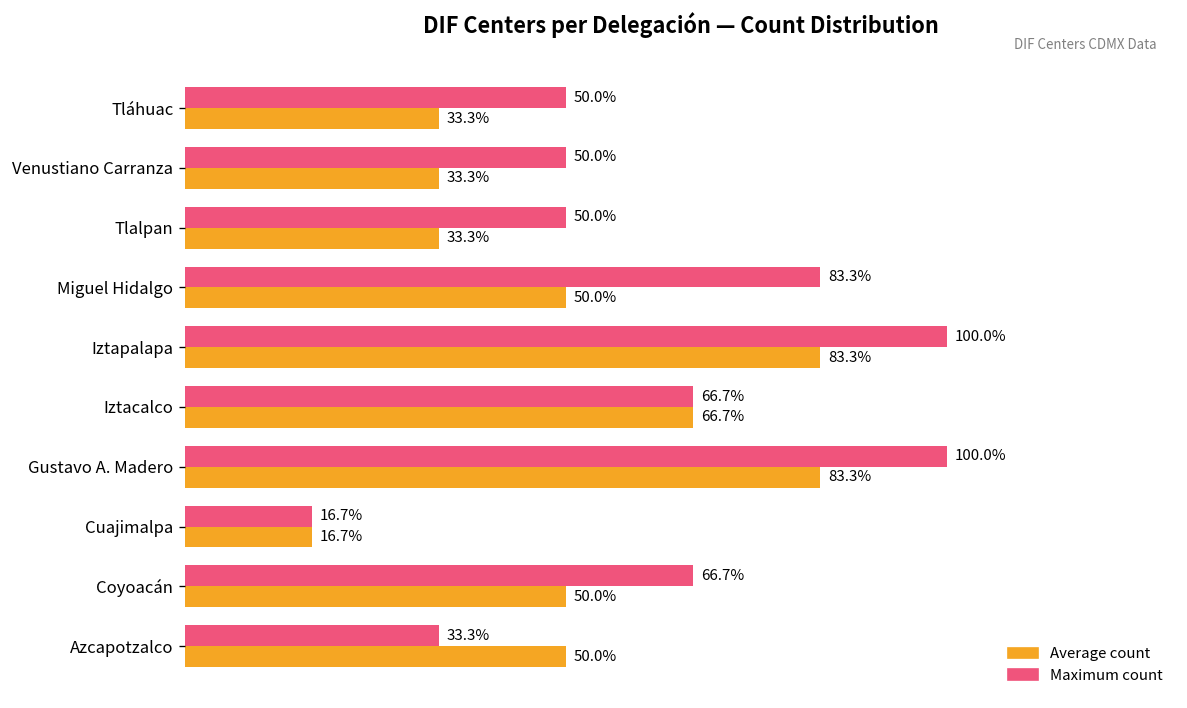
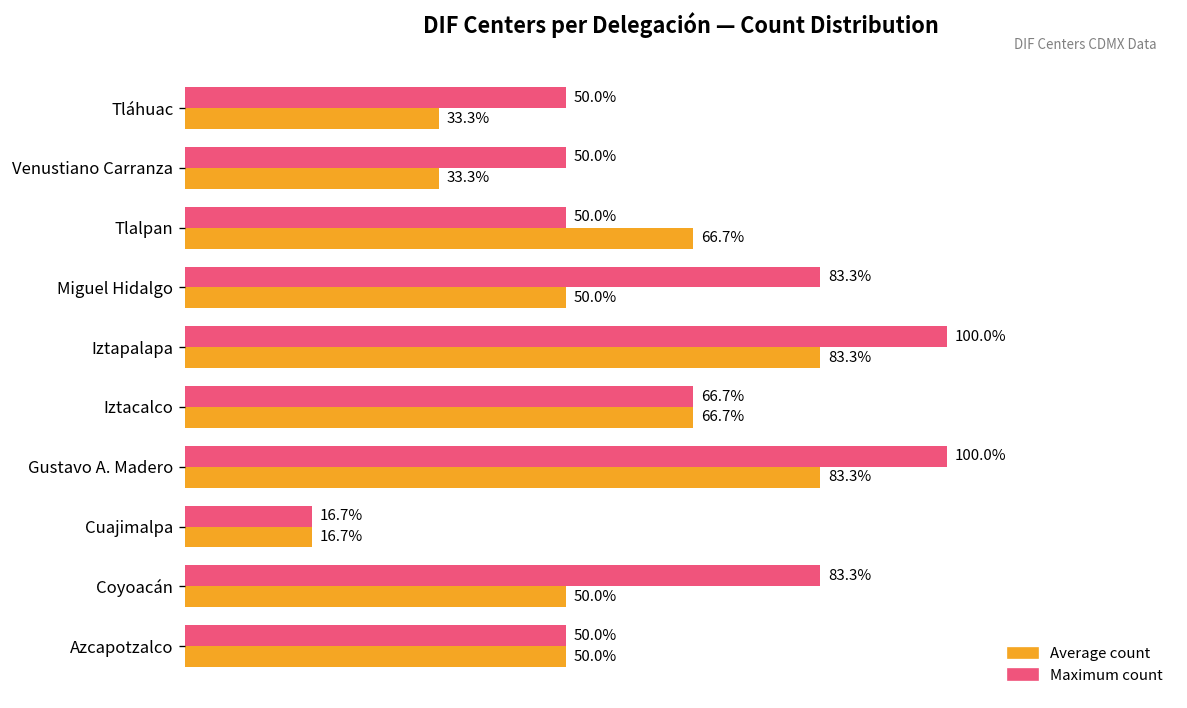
  {
    "Maximum count": {
      "Tláhuac": "50.0%",
      "Venustiano Carranza": "50.0%",
      "Tlalpan": "50.0%",
      "Miguel Hidalgo": "83.3%",
      "Iztapalapa": "100.0%",
      "Iztacalco": "66.7%",
      "Gustavo A. Madero": "100.0%",
      "Cuajimalpa": "16.7%",
-     "Coyoacán": "66.7%",
-     "Azcapotzalco": "33.3%"
+     "Coyoacán": "83.3%",
+     "Azcapotzalco": "50.0%"
    },
    "Average count": {
      "Tláhuac": "33.3%",
      "Venustiano Carranza": "33.3%",
-     "Tlalpan": "33.3%",
+     "Tlalpan": "66.7%",
      "Miguel Hidalgo": "50.0%",
      "Iztapalapa": "83.3%",
      "Iztacalco": "66.7%",
      "Gustavo A. Madero": "83.3%",
      "Cuajimalpa": "16.7%",
      "Coyoacán": "50.0%",
      "Azcapotzalco": "50.0%"
    }
  }
